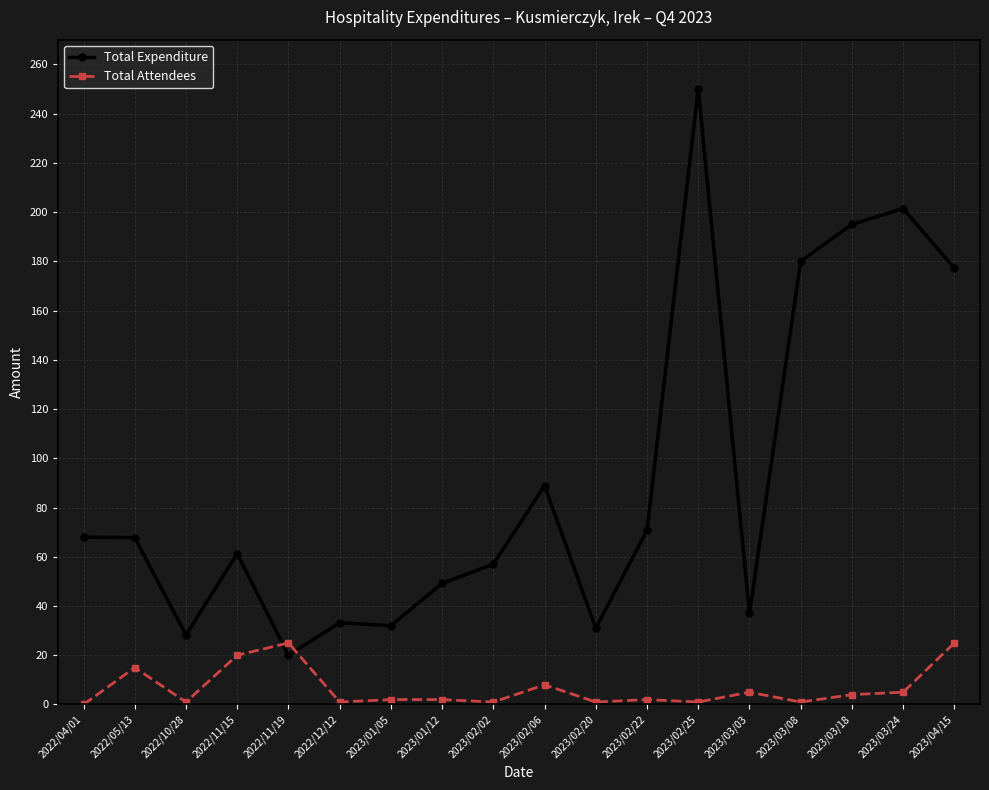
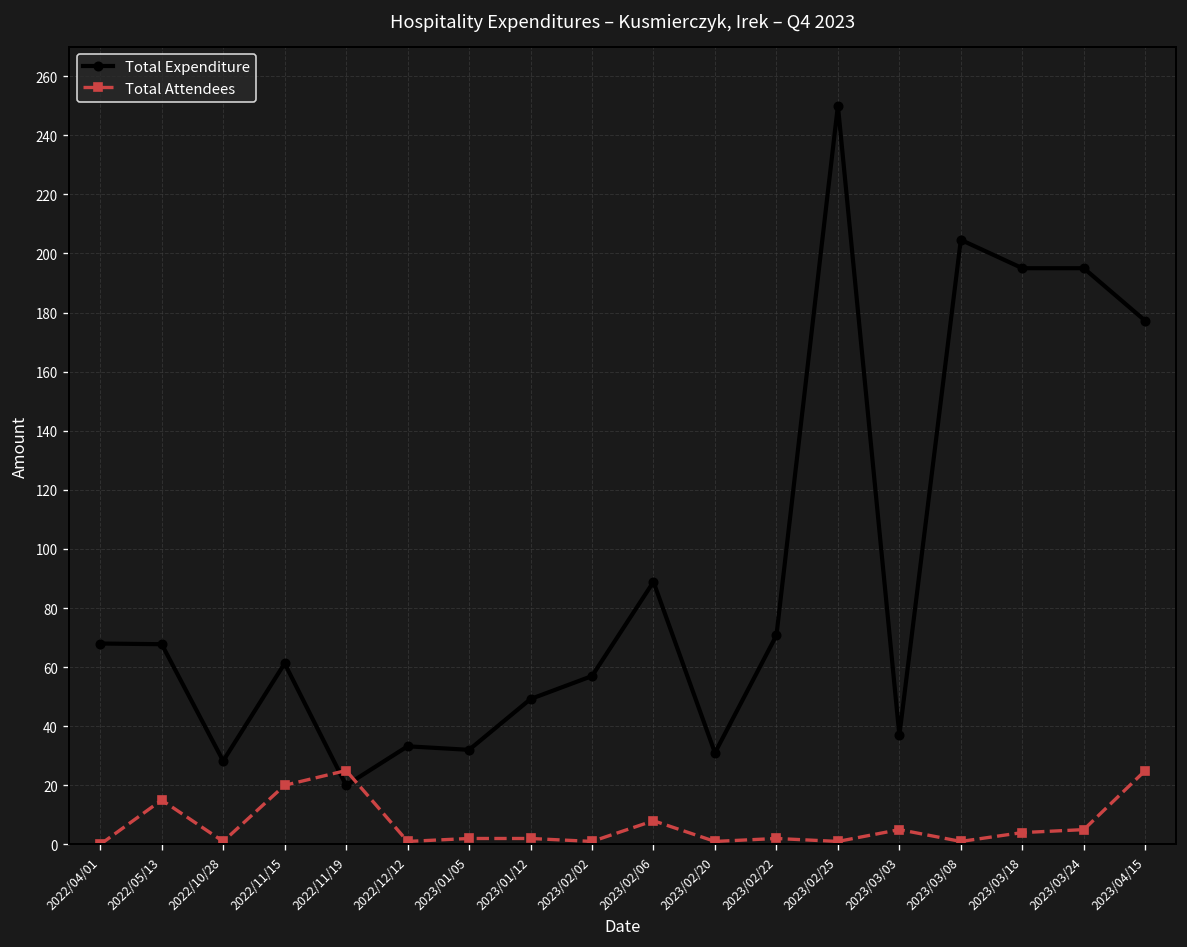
  {
    "Total Expenditure": {
      "2022/04/01": 68,
      "2022/05/13": 68,
      "2022/10/28": 28,
      "2022/11/15": 61,
      "2022/11/19": 20,
      "2022/12/12": 33,
      "2023/01/05": 32,
      "2023/01/12": 49,
      "2023/02/02": 57,
      "2023/02/06": 89,
      "2023/02/20": 31,
      "2023/02/22": 71,
      "2023/02/25": 250,
      "2023/03/03": 37,
-     "2023/03/08": 180,
+     "2023/03/08": 205,
      "2023/03/18": 195,
-     "2023/03/24": 201,
+     "2023/03/24": 195,
      "2023/04/15": 177
    },
    "Total Attendees": {
      "2022/04/01": 0,
      "2022/05/13": 15,
      "2022/10/28": 1,
      "2022/11/15": 20,
      "2022/11/19": 25,
      "2022/12/12": 1,
      "2023/01/05": 2,
      "2023/01/12": 2,
      "2023/02/02": 1,
      "2023/02/06": 8,
      "2023/02/20": 1,
      "2023/02/22": 2,
      "2023/02/25": 1,
      "2023/03/03": 5,
      "2023/03/08": 1,
      "2023/03/18": 4,
      "2023/03/24": 5,
      "2023/04/15": 25
    }
  }
